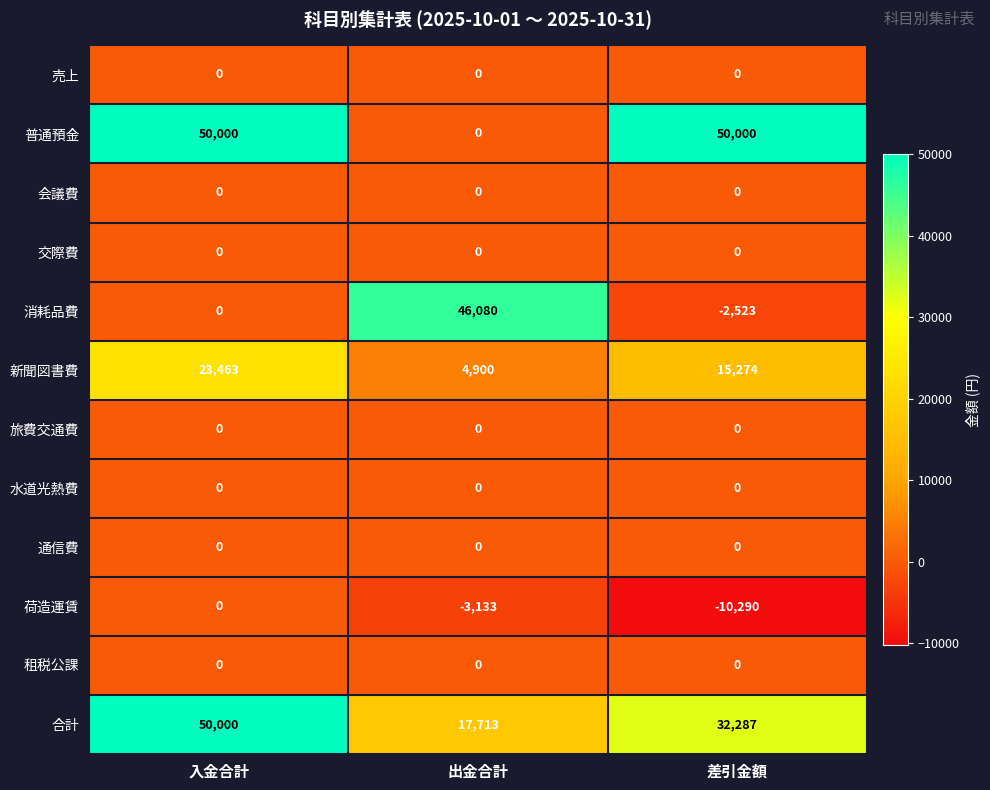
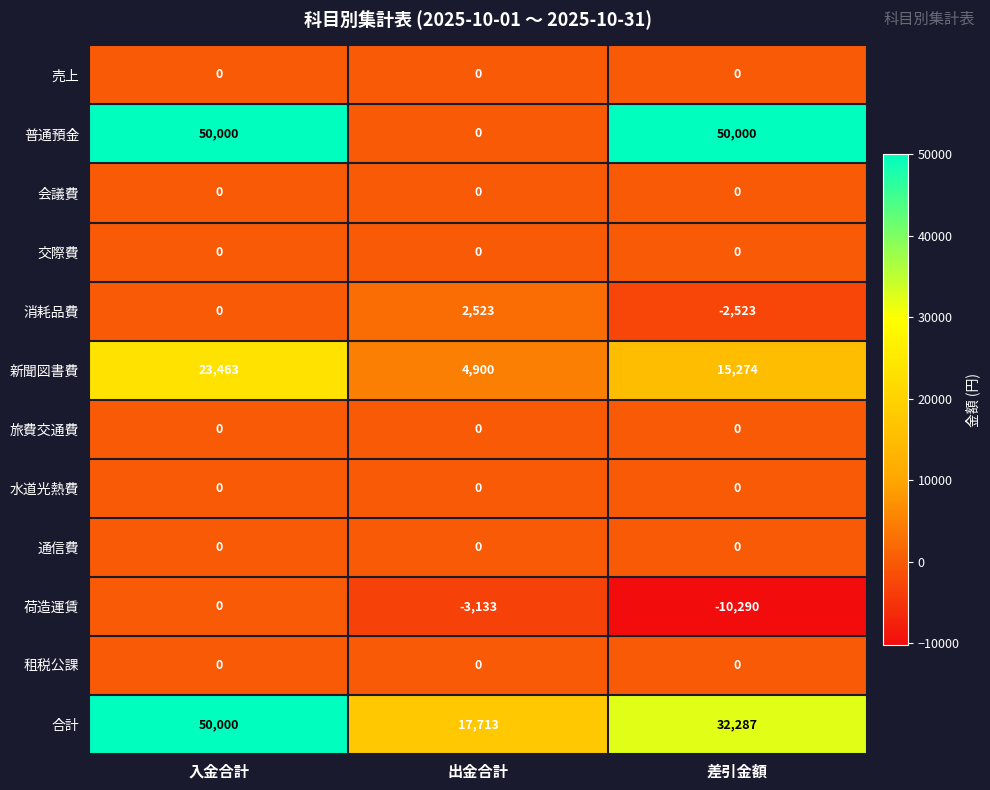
  {
    "売上": {
      "入金合計": "0",
      "出金合計": "0",
      "差引金額": "0"
    },
    "普通預金": {
      "入金合計": "50,000",
      "出金合計": "0",
      "差引金額": "50,000"
    },
    "会議費": {
      "入金合計": "0",
      "出金合計": "0",
      "差引金額": "0"
    },
    "交際費": {
      "入金合計": "0",
      "出金合計": "0",
      "差引金額": "0"
    },
    "消耗品費": {
      "入金合計": "0",
-     "出金合計": "46,080",
+     "出金合計": "2,523",
      "差引金額": "-2,523"
    },
    "新聞図書費": {
      "入金合計": "23,463",
      "出金合計": "4,900",
      "差引金額": "15,274"
    },
    "旅費交通費": {
      "入金合計": "0",
      "出金合計": "0",
      "差引金額": "0"
    },
    "水道光熱費": {
      "入金合計": "0",
      "出金合計": "0",
      "差引金額": "0"
    },
    "通信費": {
      "入金合計": "0",
      "出金合計": "0",
      "差引金額": "0"
    },
    "荷造運賃": {
      "入金合計": "0",
      "出金合計": "-3,133",
      "差引金額": "-10,290"
    },
    "租税公課": {
      "入金合計": "0",
      "出金合計": "0",
      "差引金額": "0"
    },
    "合計": {
      "入金合計": "50,000",
      "出金合計": "17,713",
      "差引金額": "32,287"
    }
  }
